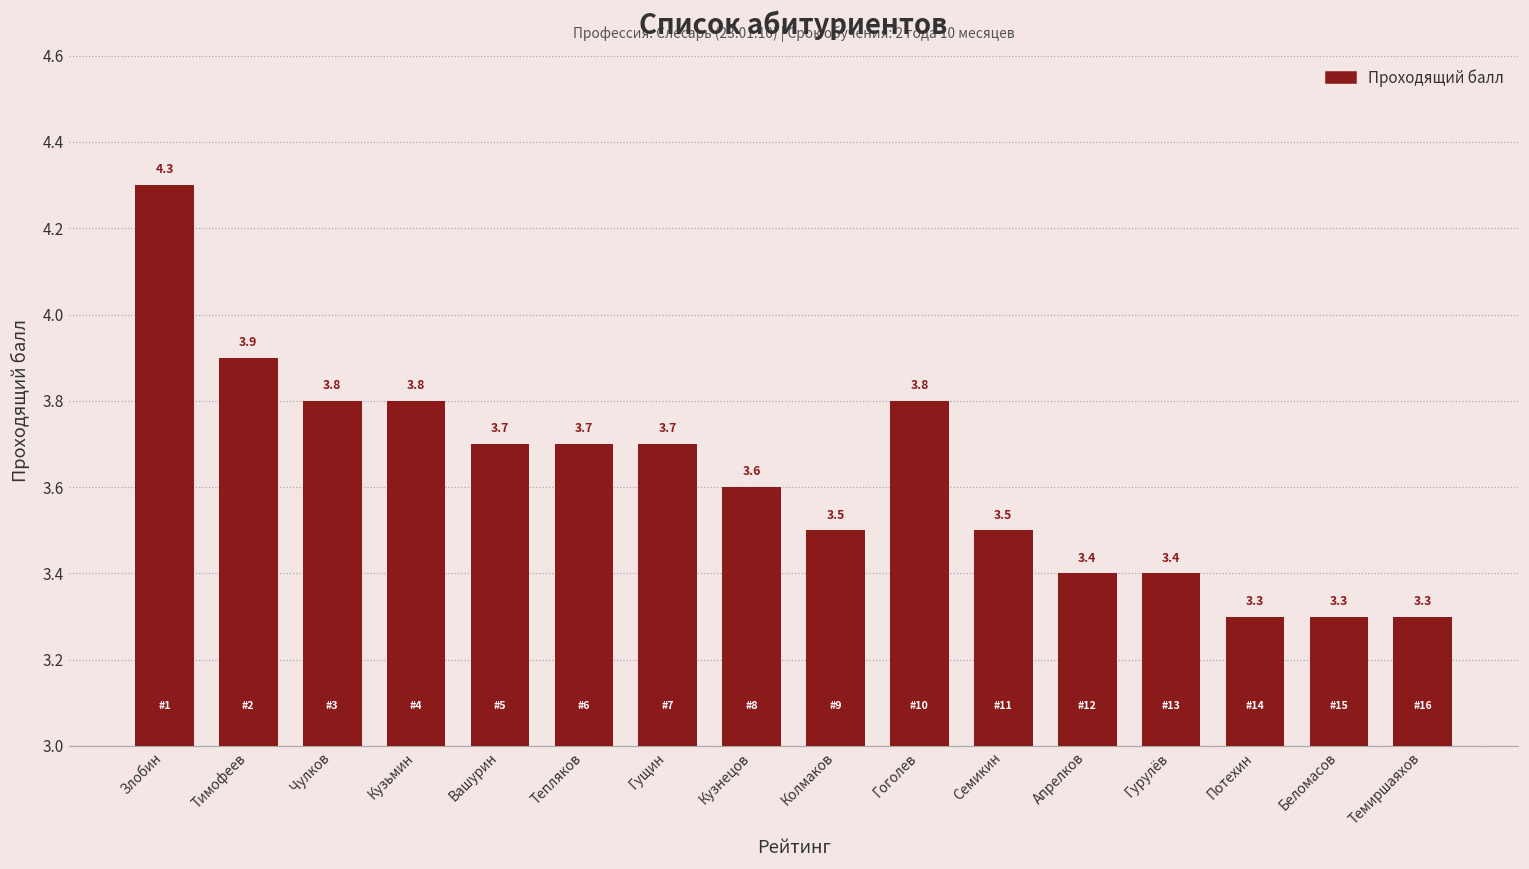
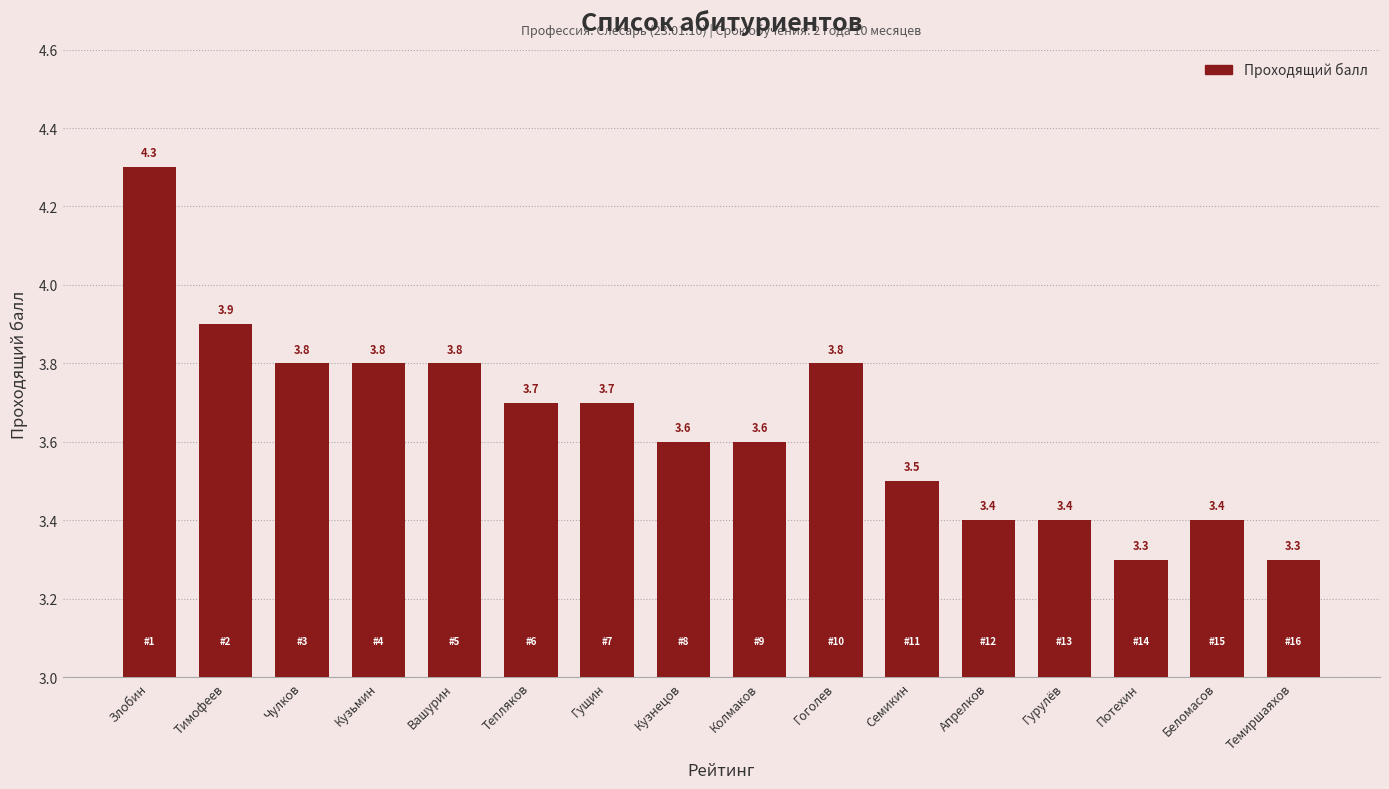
  {
    "Злобин": 4.3,
    "Тимофеев": 3.9,
    "Чулков": 3.8,
    "Кузьмин": 3.8,
-   "Вашурин": 3.7,
+   "Вашурин": 3.8,
    "Тепляков": 3.7,
    "Гущин": 3.7,
    "Кузнецов": 3.6,
-   "Колмаков": 3.5,
+   "Колмаков": 3.6,
    "Гоголев": 3.8,
    "Семикин": 3.5,
    "Апрелков": 3.4,
    "Гурулёв": 3.4,
    "Потехин": 3.3,
-   "Беломасов": 3.3,
+   "Беломасов": 3.4,
    "Темиршаяхов": 3.3
  }
